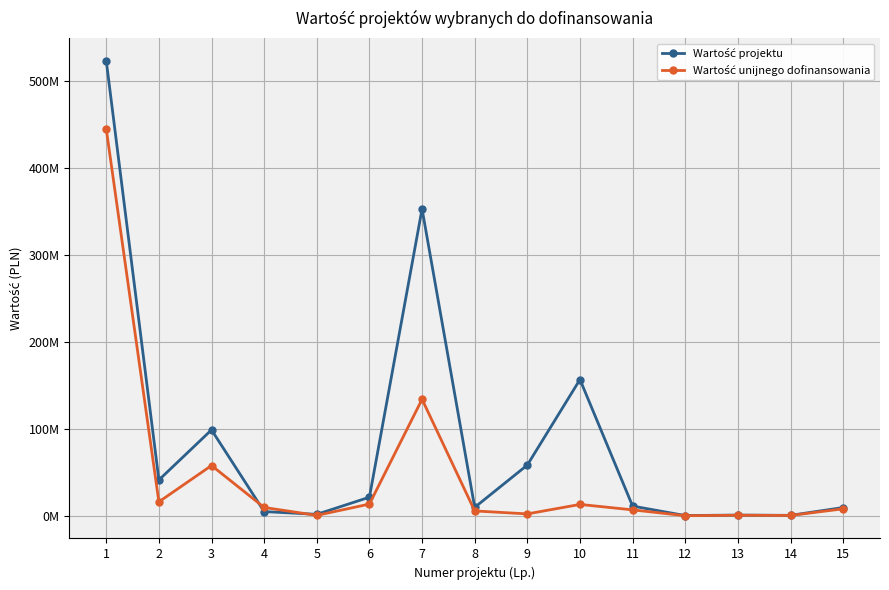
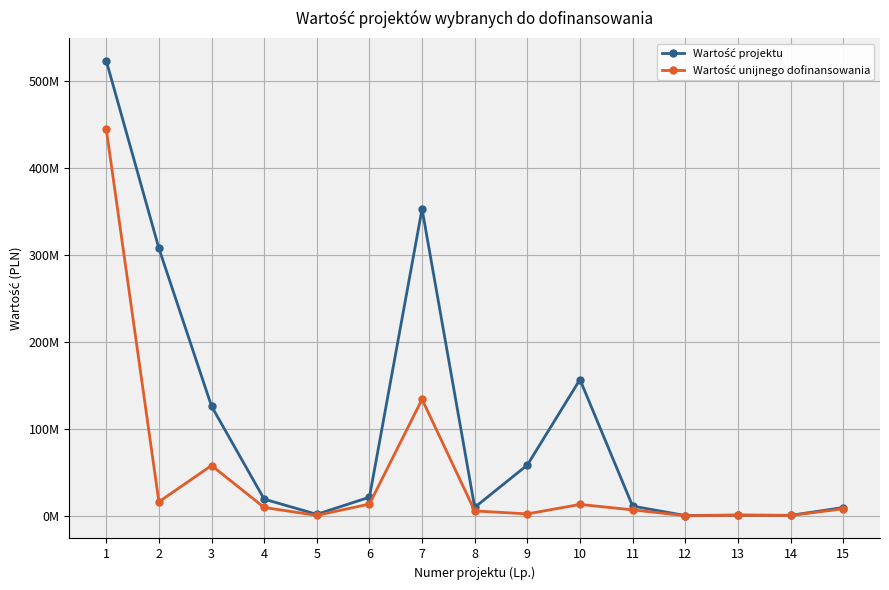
  {
    "Wartość projektu": {
      "1": 520000000,
-     "2": 40000000,
-     "3": 100000000,
-     "4": 10000000,
+     "2": 310000000,
+     "3": 130000000,
+     "4": 20000000,
      "6": 20000000,
      "7": 350000000,
      "8": 10000000,
      "9": 60000000,
      "10": 160000000,
      "11": 10000000
    },
    "Wartość unijnego dofinansowania": {
      "1": 450000000,
      "2": 20000000,
      "3": 60000000,
      "4": 10000000,
      "6": 10000000,
      "7": 130000000,
      "8": 10000000,
      "9": 0,
      "10": 10000000,
      "11": 10000000
    }
  }
